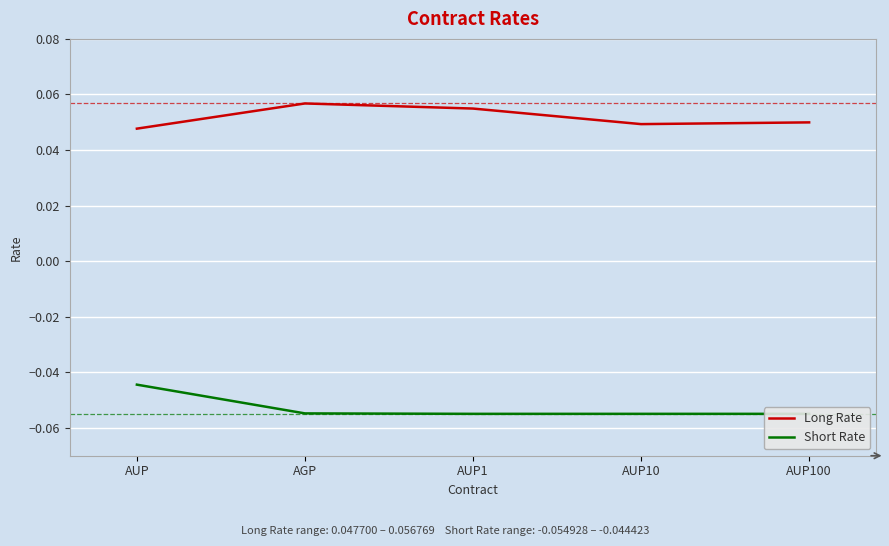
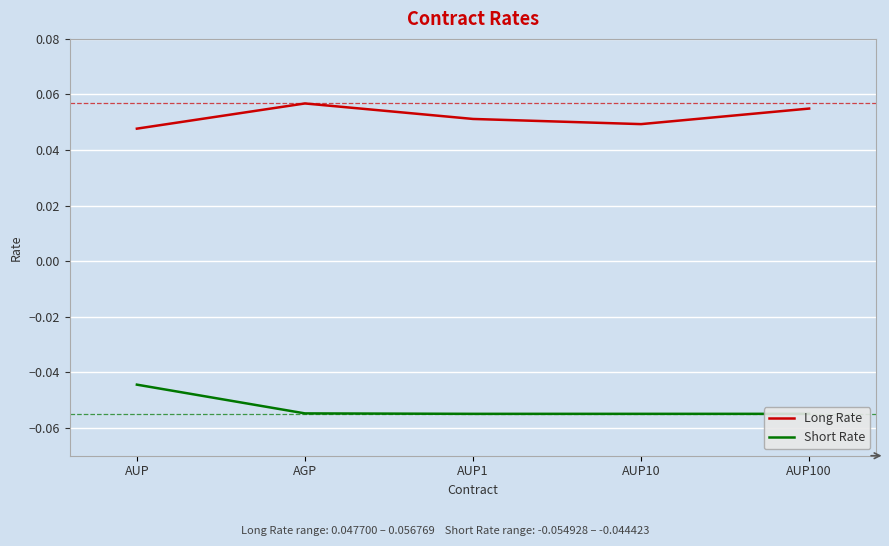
  {
    "Long Rate": {
      "AUP": 0.048,
      "AGP": 0.057,
-     "AUP1": 0.055,
+     "AUP1": 0.051,
      "AUP10": 0.049,
-     "AUP100": 0.050
+     "AUP100": 0.055
    },
    "Short Rate": {
      "AUP": -0.044,
      "AGP": -0.055,
      "AUP1": -0.055,
      "AUP10": -0.055
    }
  }
